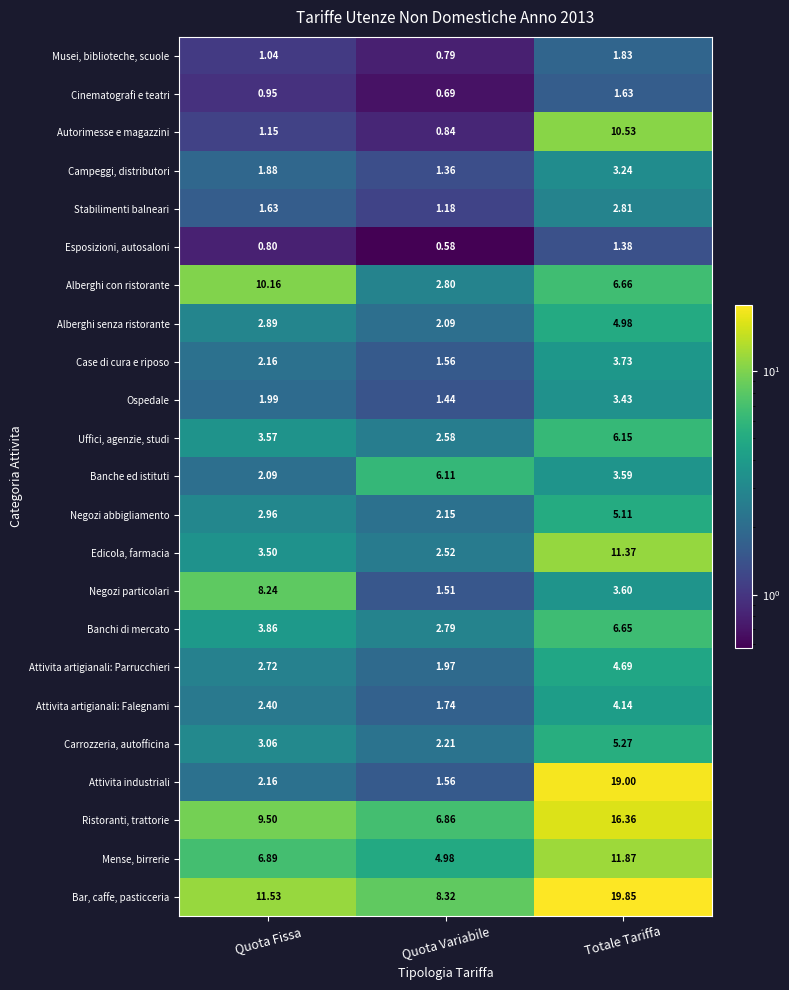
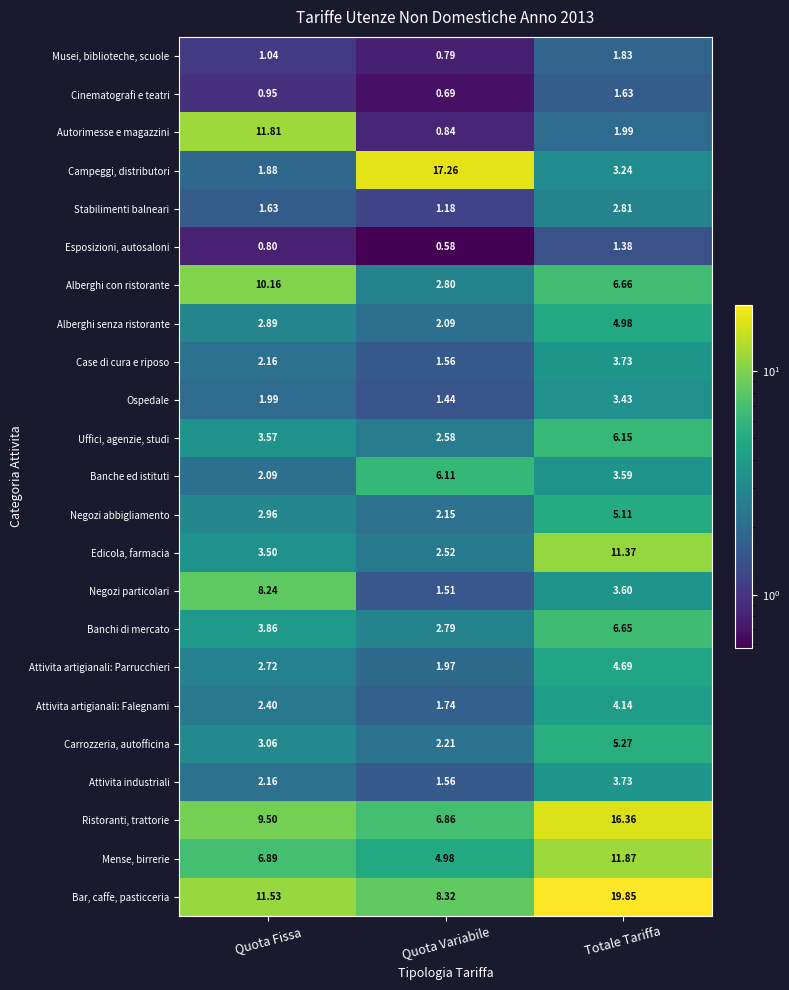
  {
    "Musei, biblioteche, scuole": {
      "Quota Fissa": 1.04,
      "Quota Variabile": 0.79,
      "Totale Tariffa": 1.83
    },
    "Cinematografi e teatri": {
      "Quota Fissa": 0.95,
      "Quota Variabile": 0.69,
      "Totale Tariffa": 1.63
    },
    "Autorimesse e magazzini": {
-     "Quota Fissa": 1.15,
+     "Quota Fissa": 11.81,
      "Quota Variabile": 0.84,
-     "Totale Tariffa": 10.53
+     "Totale Tariffa": 1.99
    },
    "Campeggi, distributori": {
      "Quota Fissa": 1.88,
-     "Quota Variabile": 1.36,
+     "Quota Variabile": 17.26,
      "Totale Tariffa": 3.24
    },
    "Stabilimenti balneari": {
      "Quota Fissa": 1.63,
      "Quota Variabile": 1.18,
      "Totale Tariffa": 2.81
    },
    "Esposizioni, autosaloni": {
      "Quota Fissa": 0.80,
      "Quota Variabile": 0.58,
      "Totale Tariffa": 1.38
    },
    "Alberghi con ristorante": {
      "Quota Fissa": 10.16,
      "Quota Variabile": 2.80,
      "Totale Tariffa": 6.66
    },
    "Alberghi senza ristorante": {
      "Quota Fissa": 2.89,
      "Quota Variabile": 2.09,
      "Totale Tariffa": 4.98
    },
    "Case di cura e riposo": {
      "Quota Fissa": 2.16,
      "Quota Variabile": 1.56,
      "Totale Tariffa": 3.73
    },
    "Ospedale": {
      "Quota Fissa": 1.99,
      "Quota Variabile": 1.44,
      "Totale Tariffa": 3.43
    },
    "Uffici, agenzie, studi": {
      "Quota Fissa": 3.57,
      "Quota Variabile": 2.58,
      "Totale Tariffa": 6.15
    },
    "Banche ed istituti": {
      "Quota Fissa": 2.09,
      "Quota Variabile": 6.11,
      "Totale Tariffa": 3.59
    },
    "Negozi abbigliamento": {
      "Quota Fissa": 2.96,
      "Quota Variabile": 2.15,
      "Totale Tariffa": 5.11
    },
    "Edicola, farmacia": {
      "Quota Fissa": 3.50,
      "Quota Variabile": 2.52,
      "Totale Tariffa": 11.37
    },
    "Negozi particolari": {
      "Quota Fissa": 8.24,
      "Quota Variabile": 1.51,
      "Totale Tariffa": 3.60
    },
    "Banchi di mercato": {
      "Quota Fissa": 3.86,
      "Quota Variabile": 2.79,
      "Totale Tariffa": 6.65
    },
    "Attivita artigianali: Parrucchieri": {
      "Quota Fissa": 2.72,
      "Quota Variabile": 1.97,
      "Totale Tariffa": 4.69
    },
    "Attivita artigianali: Falegnami": {
      "Quota Fissa": 2.40,
      "Quota Variabile": 1.74,
      "Totale Tariffa": 4.14
    },
    "Carrozzeria, autofficina": {
      "Quota Fissa": 3.06,
      "Quota Variabile": 2.21,
      "Totale Tariffa": 5.27
    },
    "Attivita industriali": {
      "Quota Fissa": 2.16,
      "Quota Variabile": 1.56,
-     "Totale Tariffa": 19.00
+     "Totale Tariffa": 3.73
    },
    "Ristoranti, trattorie": {
      "Quota Fissa": 9.50,
      "Quota Variabile": 6.86,
      "Totale Tariffa": 16.36
    },
    "Mense, birrerie": {
      "Quota Fissa": 6.89,
      "Quota Variabile": 4.98,
      "Totale Tariffa": 11.87
    },
    "Bar, caffe, pasticceria": {
      "Quota Fissa": 11.53,
      "Quota Variabile": 8.32,
      "Totale Tariffa": 19.85
    }
  }
